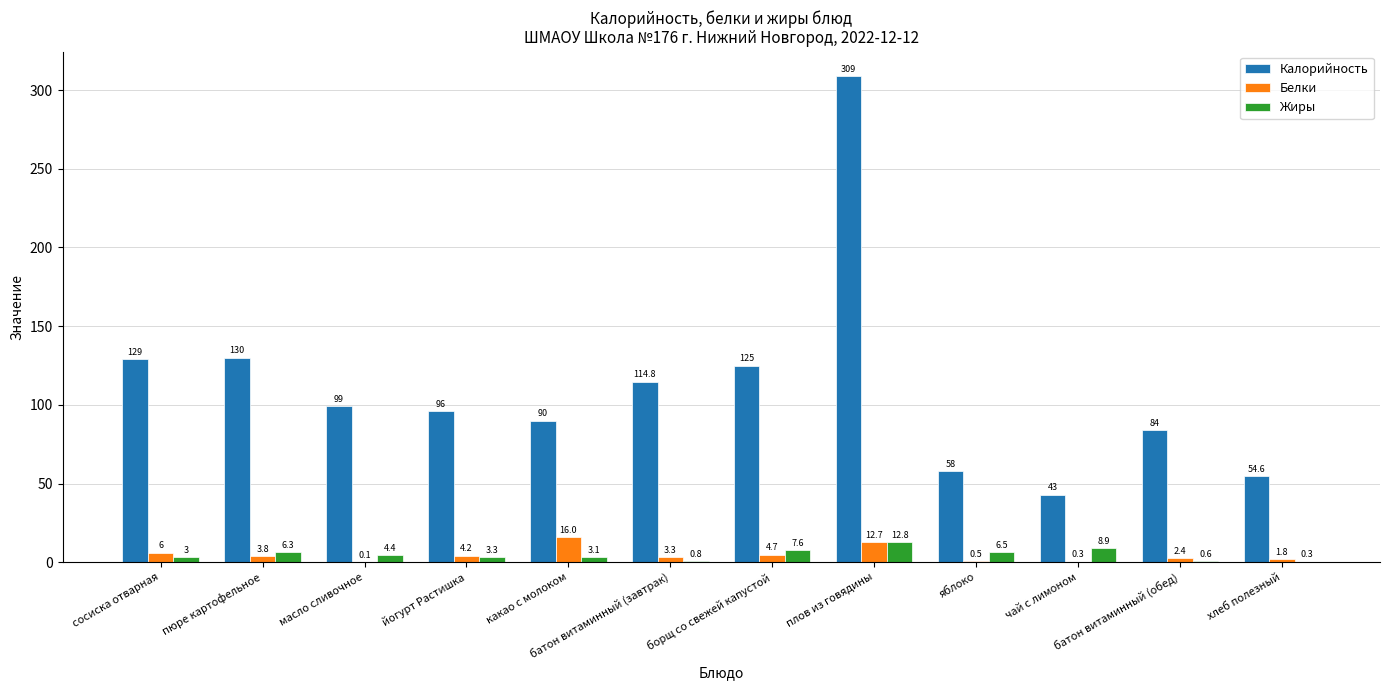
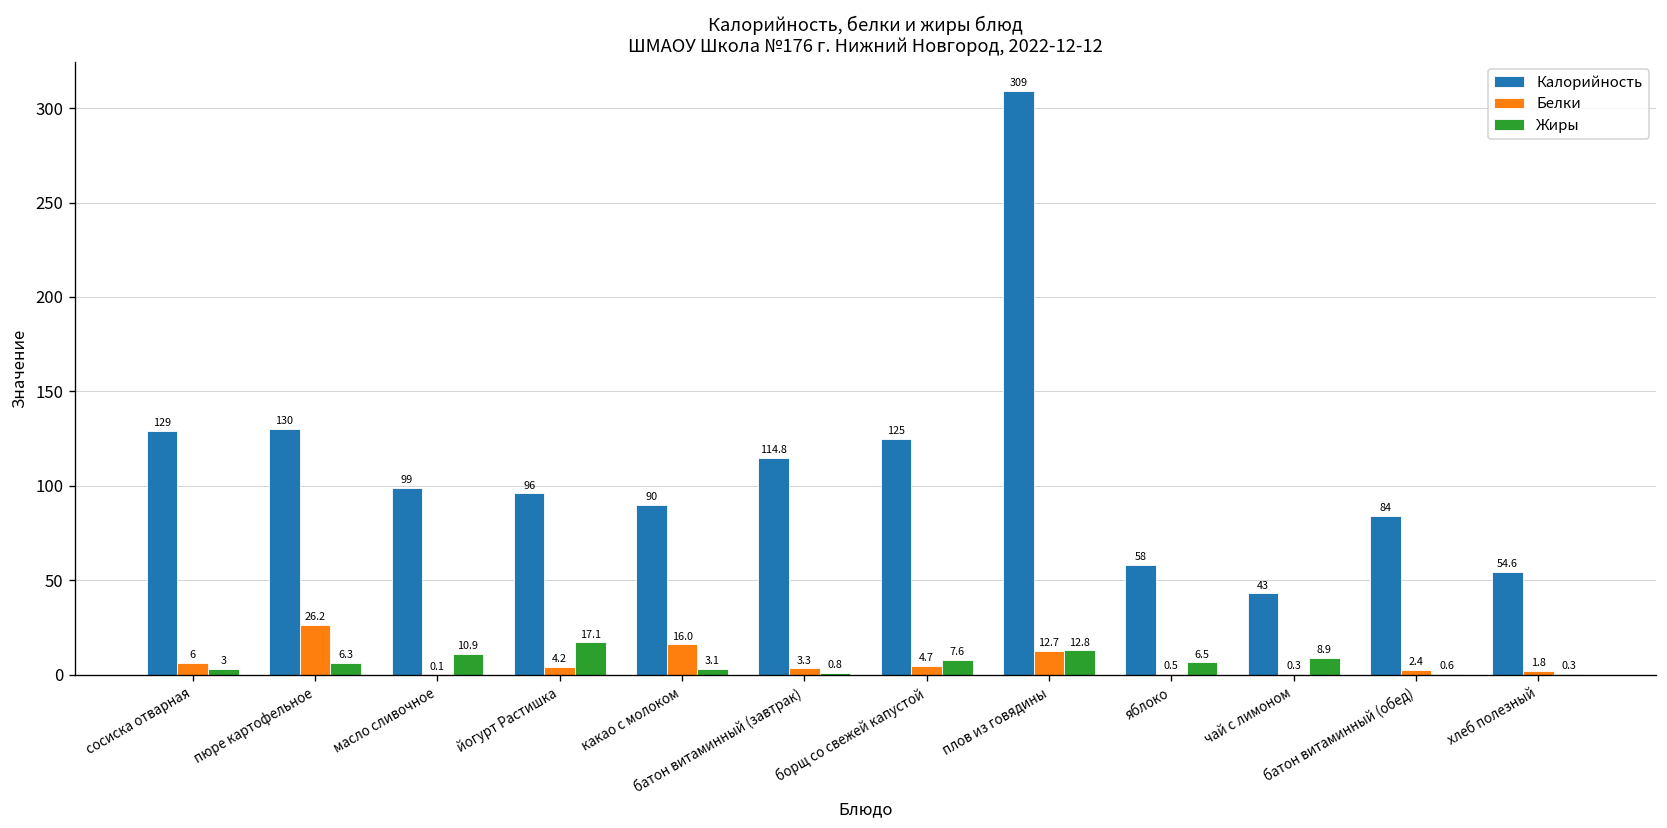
  {
    "Калорийность": {
      "сосиска отварная": 129,
      "пюре картофельное": 130,
      "масло сливочное": 99,
      "йогурт Растишка": 96,
      "какао с молоком": 90,
      "батон витаминный (завтрак)": 114.8,
      "борщ со свежей капустой": 125,
      "плов из говядины": 309,
      "яблоко": 58,
      "чай с лимоном": 43,
      "батон витаминный (обед)": 84,
      "хлеб полезный": 54.6
    },
    "Белки": {
      "сосиска отварная": 6,
-     "пюре картофельное": 3.8,
+     "пюре картофельное": 26.2,
      "масло сливочное": 0.1,
      "йогурт Растишка": 4.2,
      "какао с молоком": 16.0,
      "батон витаминный (завтрак)": 3.3,
      "борщ со свежей капустой": 4.7,
      "плов из говядины": 12.7,
      "яблоко": 0.5,
      "чай с лимоном": 0.3,
      "батон витаминный (обед)": 2.4,
      "хлеб полезный": 1.8
    },
    "Жиры": {
      "сосиска отварная": 3,
      "пюре картофельное": 6.3,
-     "масло сливочное": 4.4,
-     "йогурт Растишка": 3.3,
+     "масло сливочное": 10.9,
+     "йогурт Растишка": 17.1,
      "какао с молоком": 3.1,
      "батон витаминный (завтрак)": 0.8,
      "борщ со свежей капустой": 7.6,
      "плов из говядины": 12.8,
      "яблоко": 6.5,
      "чай с лимоном": 8.9,
      "батон витаминный (обед)": 0.6,
      "хлеб полезный": 0.3
    }
  }
